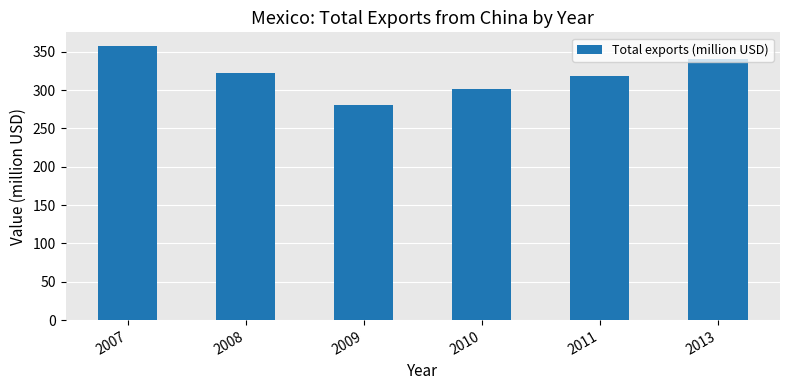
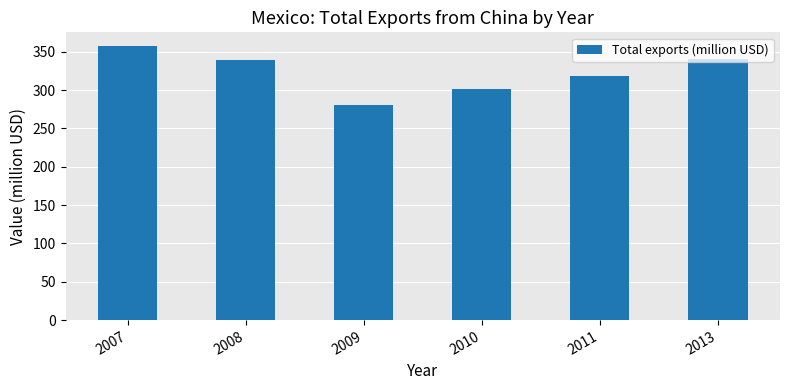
  {
    "2007": 360,
-   "2008": 320,
+   "2008": 340,
    "2009": 280,
    "2010": 300,
    "2011": 320
  }
